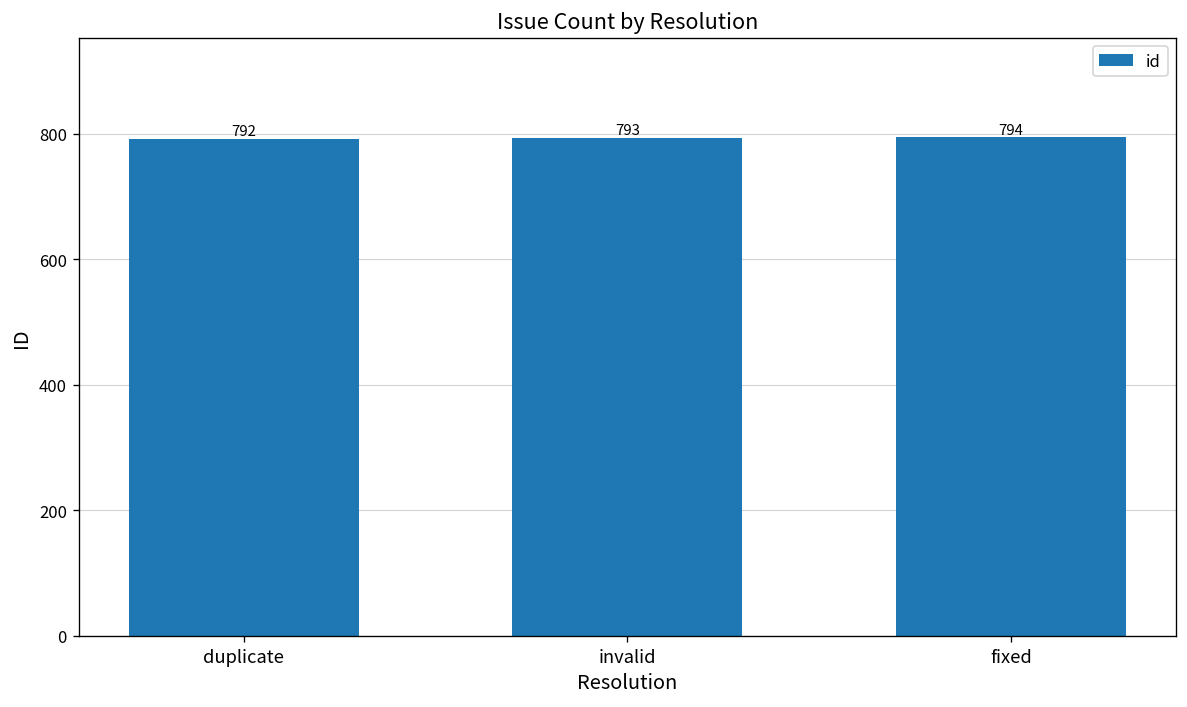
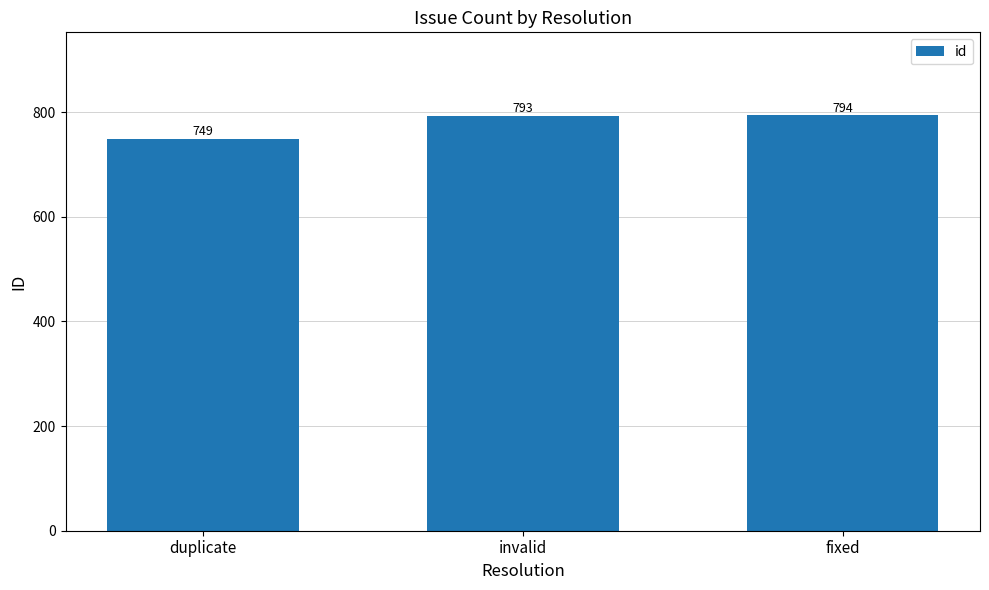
  {
-   "duplicate": 792,
+   "duplicate": 749,
    "invalid": 793,
    "fixed": 794
  }
